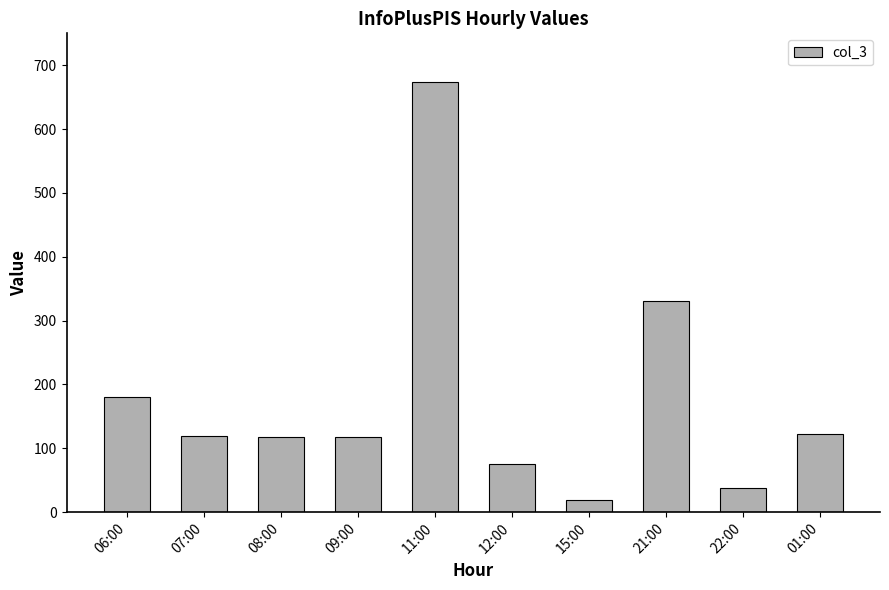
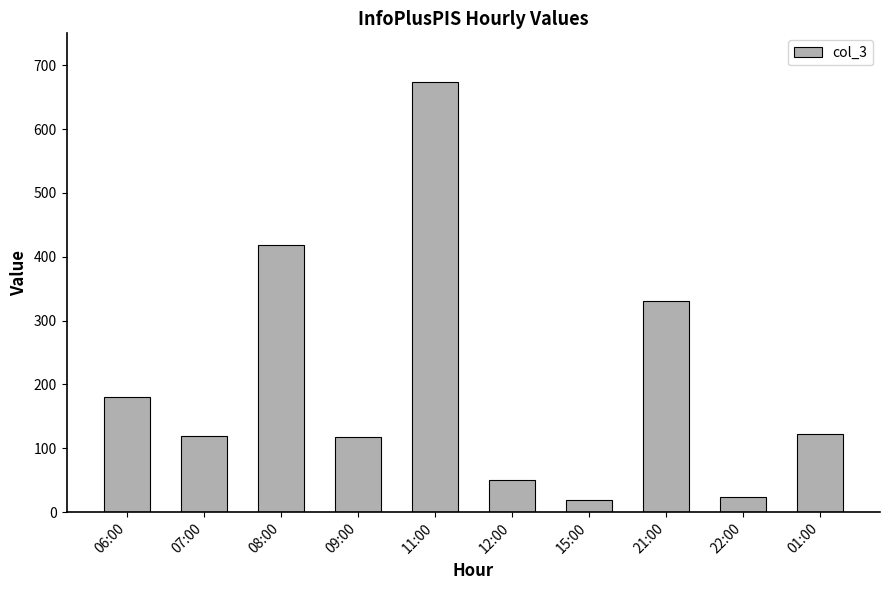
  {
    "06:00": 180,
    "07:00": 120,
-   "08:00": 120,
+   "08:00": 420,
    "09:00": 120,
    "11:00": 670,
-   "12:00": 80,
+   "12:00": 50,
    "15:00": 20,
    "21:00": 330,
-   "22:00": 40,
+   "22:00": 20,
    "01:00": 120
  }
